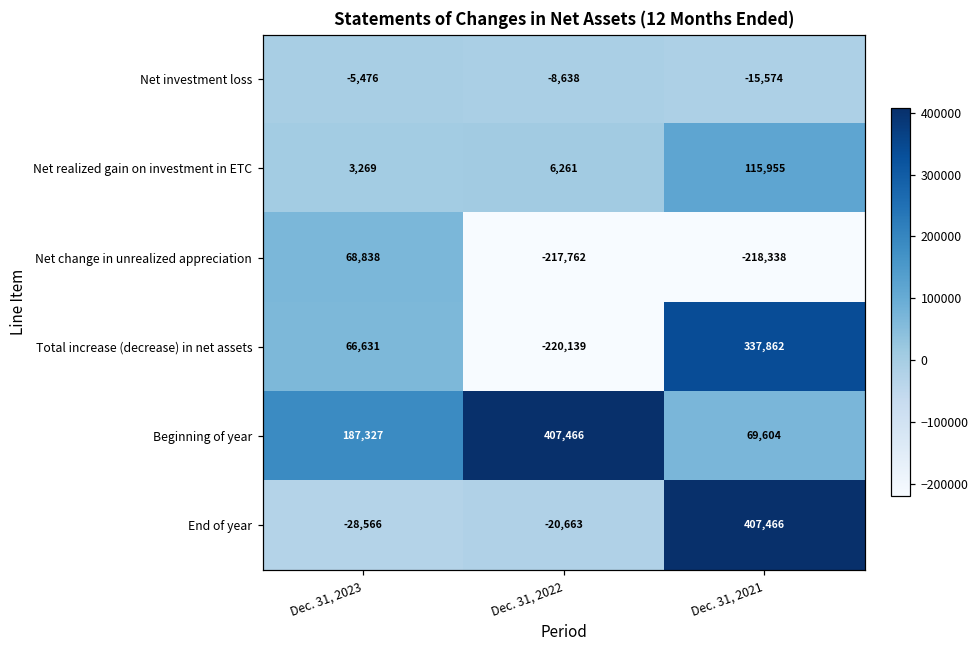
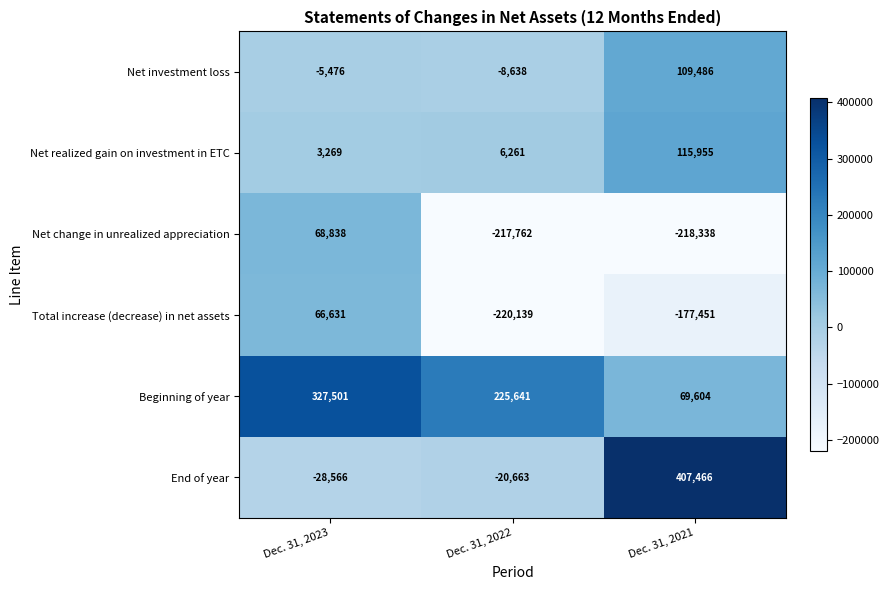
  {
    "Net investment loss": {
      "Dec. 31, 2023": "-5,476",
      "Dec. 31, 2022": "-8,638",
-     "Dec. 31, 2021": "-15,574"
+     "Dec. 31, 2021": "109,486"
    },
    "Net realized gain on investment in ETC": {
      "Dec. 31, 2023": "3,269",
      "Dec. 31, 2022": "6,261",
      "Dec. 31, 2021": "115,955"
    },
    "Net change in unrealized appreciation": {
      "Dec. 31, 2023": "68,838",
      "Dec. 31, 2022": "-217,762",
      "Dec. 31, 2021": "-218,338"
    },
    "Total increase (decrease) in net assets": {
      "Dec. 31, 2023": "66,631",
      "Dec. 31, 2022": "-220,139",
-     "Dec. 31, 2021": "337,862"
+     "Dec. 31, 2021": "-177,451"
    },
    "Beginning of year": {
-     "Dec. 31, 2023": "187,327",
-     "Dec. 31, 2022": "407,466",
+     "Dec. 31, 2023": "327,501",
+     "Dec. 31, 2022": "225,641",
      "Dec. 31, 2021": "69,604"
    },
    "End of year": {
      "Dec. 31, 2023": "-28,566",
      "Dec. 31, 2022": "-20,663",
      "Dec. 31, 2021": "407,466"
    }
  }
